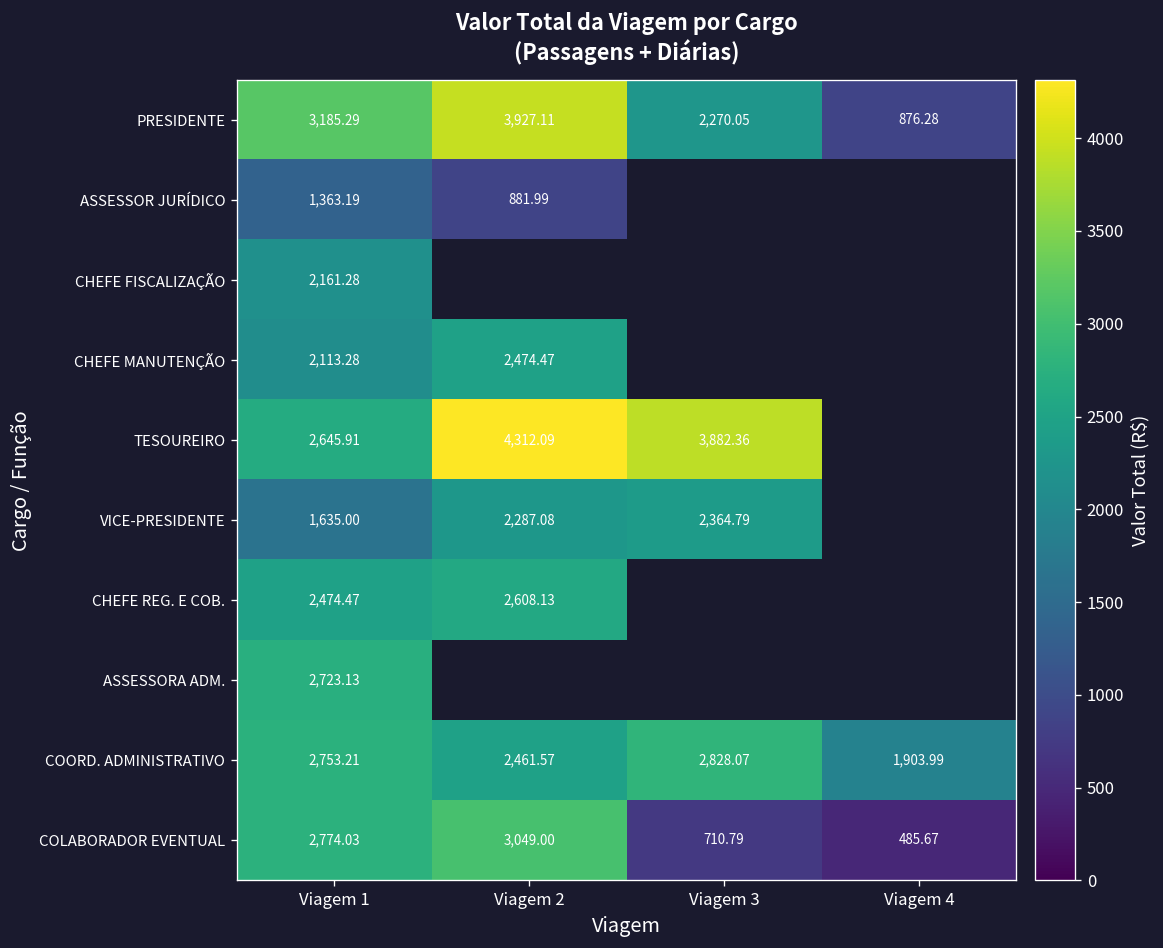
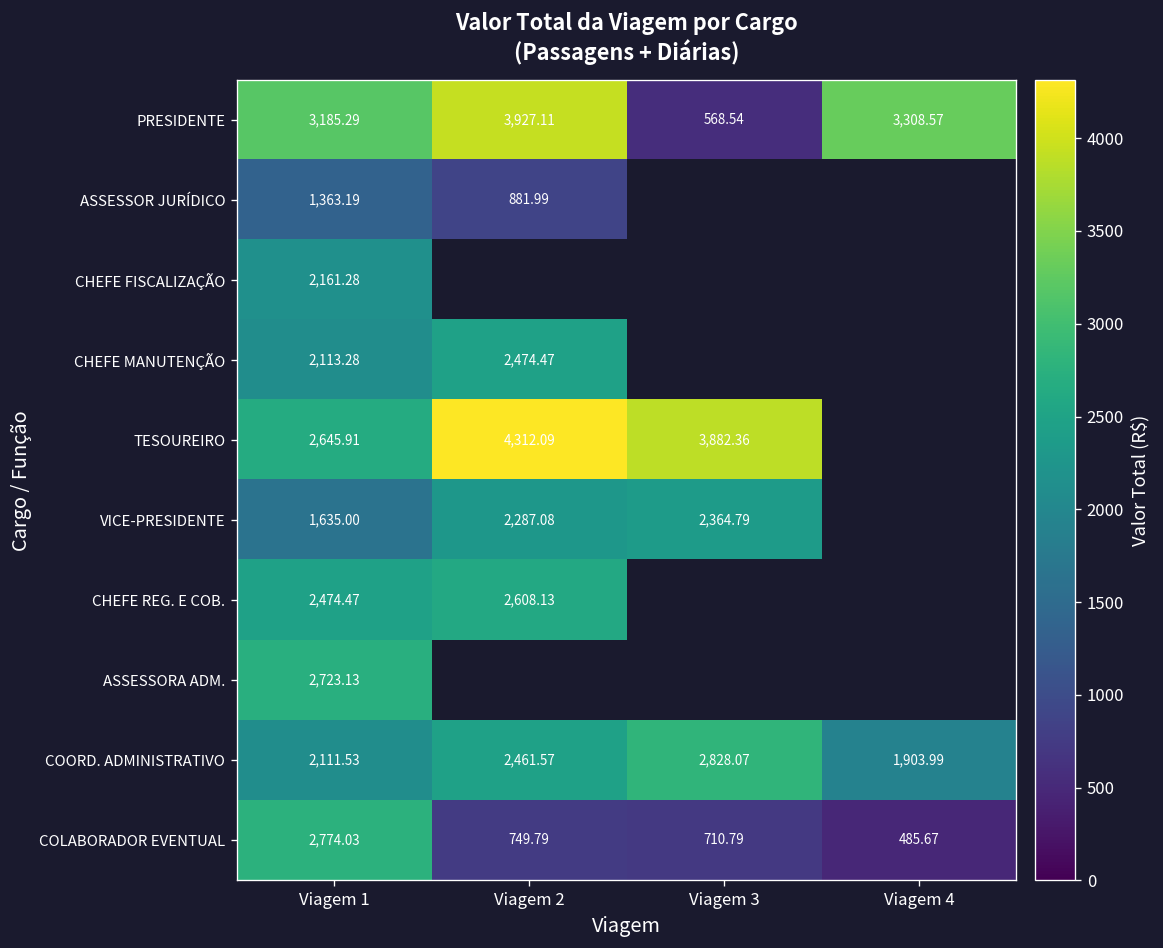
  {
    "PRESIDENTE": {
      "Viagem 1": "3,185.29",
      "Viagem 2": "3,927.11",
-     "Viagem 3": "2,270.05",
-     "Viagem 4": "876.28"
+     "Viagem 3": "568.54",
+     "Viagem 4": "3,308.57"
    },
    "ASSESSOR JURÍDICO": {
      "Viagem 1": "1,363.19",
      "Viagem 2": "881.99"
    },
    "CHEFE FISCALIZAÇÃO": {
      "Viagem 1": "2,161.28"
    },
    "CHEFE MANUTENÇÃO": {
      "Viagem 1": "2,113.28",
      "Viagem 2": "2,474.47"
    },
    "TESOUREIRO": {
      "Viagem 1": "2,645.91",
      "Viagem 2": "4,312.09",
      "Viagem 3": "3,882.36"
    },
    "VICE-PRESIDENTE": {
      "Viagem 1": "1,635.00",
      "Viagem 2": "2,287.08",
      "Viagem 3": "2,364.79"
    },
    "CHEFE REG. E COB.": {
      "Viagem 1": "2,474.47",
      "Viagem 2": "2,608.13"
    },
    "ASSESSORA ADM.": {
      "Viagem 1": "2,723.13"
    },
    "COORD. ADMINISTRATIVO": {
-     "Viagem 1": "2,753.21",
+     "Viagem 1": "2,111.53",
      "Viagem 2": "2,461.57",
      "Viagem 3": "2,828.07",
      "Viagem 4": "1,903.99"
    },
    "COLABORADOR EVENTUAL": {
      "Viagem 1": "2,774.03",
-     "Viagem 2": "3,049.00",
+     "Viagem 2": "749.79",
      "Viagem 3": "710.79",
      "Viagem 4": "485.67"
    }
  }
